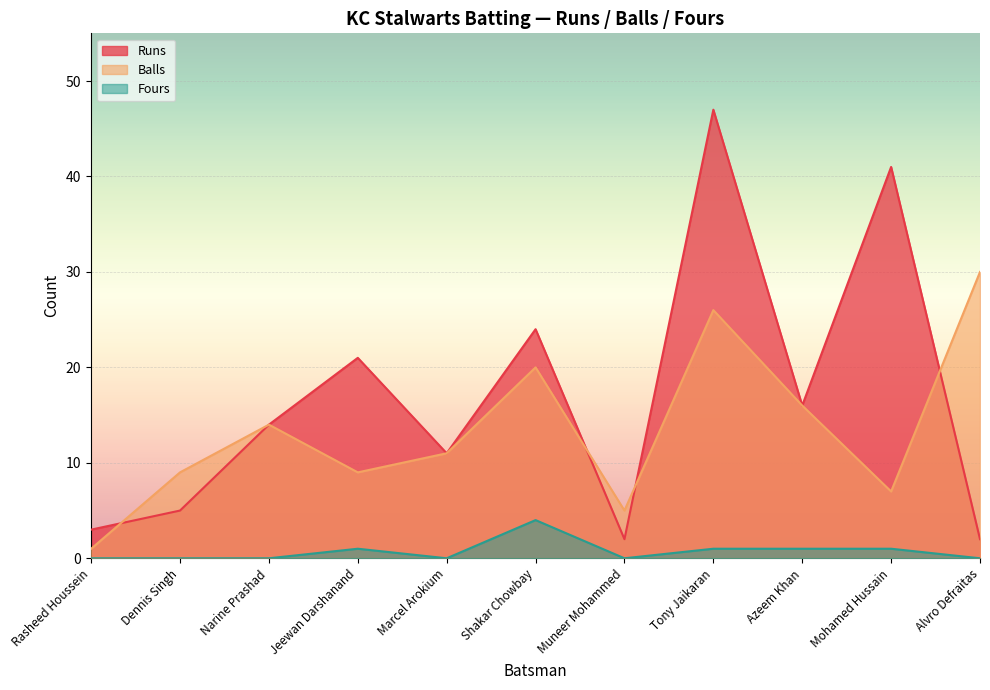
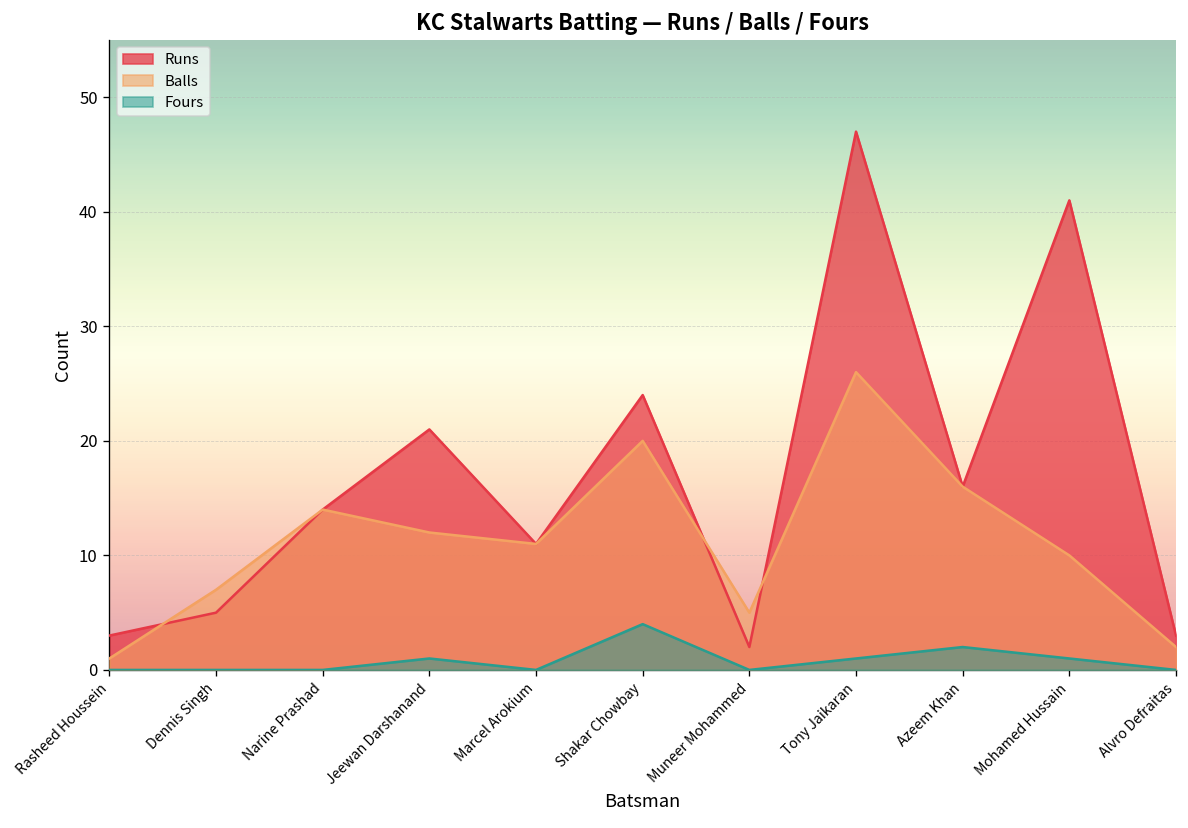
  {
    "Runs": {
      "Rasheed Houssein": 3,
      "Dennis Singh": 5,
      "Jeewan Darshanand": 21,
      "Shakar Chowbay": 24,
      "Muneer Mohammed": 2,
      "Tony Jaikaran": 47,
      "Mohamed Hussain": 41,
-     "Alvro Defraitas": 2
+     "Alvro Defraitas": 3
    },
    "Balls": {
      "Rasheed Houssein": 1,
-     "Dennis Singh": 9,
-     "Jeewan Darshanand": 9,
+     "Dennis Singh": 7,
+     "Jeewan Darshanand": 12,
      "Shakar Chowbay": 20,
      "Muneer Mohammed": 5,
      "Tony Jaikaran": 26,
-     "Mohamed Hussain": 7,
-     "Alvro Defraitas": 30
+     "Mohamed Hussain": 10,
+     "Alvro Defraitas": 2
    },
    "Fours": {
      "Rasheed Houssein": 0,
      "Dennis Singh": 0,
      "Narine Prashad": 0,
      "Jeewan Darshanand": 1,
      "Marcel Arokium": 0,
      "Shakar Chowbay": 4,
      "Muneer Mohammed": 0,
      "Tony Jaikaran": 1,
-     "Azeem Khan": 1,
+     "Azeem Khan": 2,
      "Mohamed Hussain": 1,
      "Alvro Defraitas": 0
    }
  }
